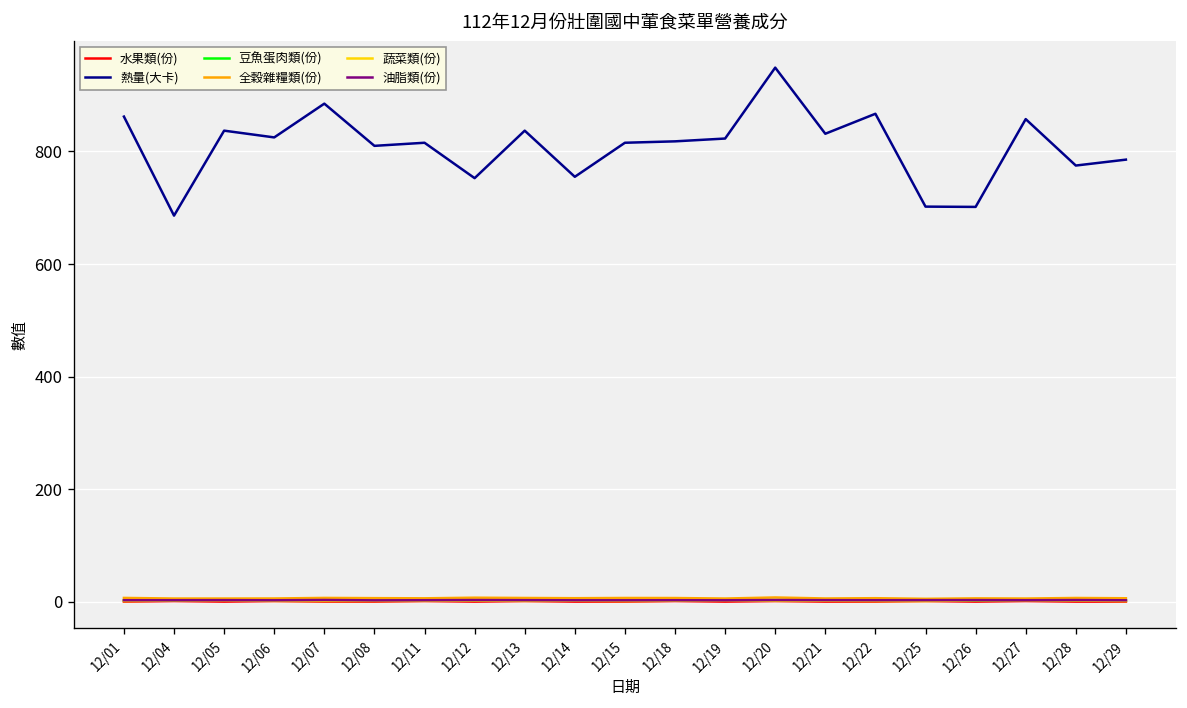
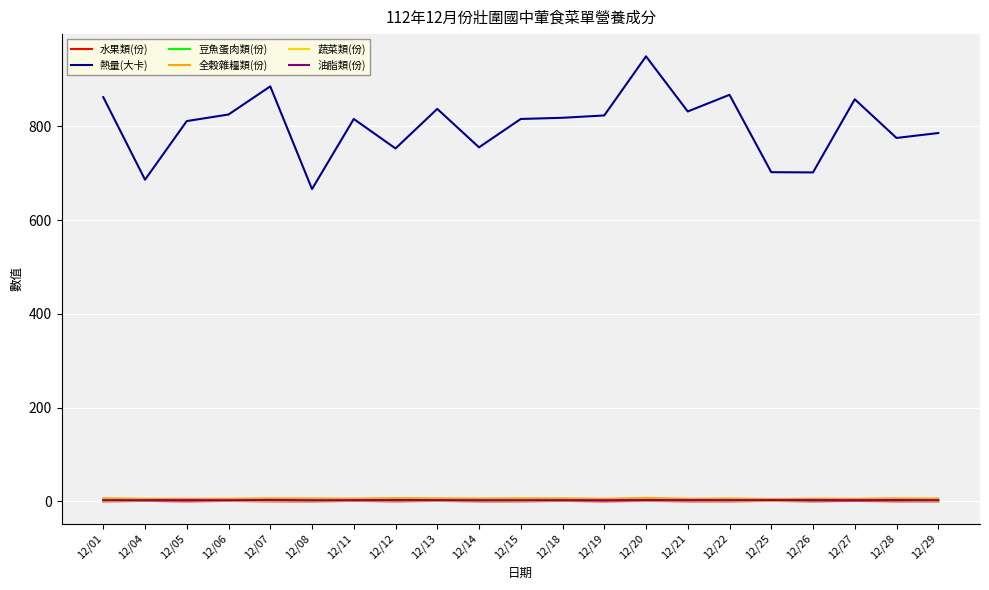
  {
    "熱量(大卡)": {
      "12/01": 860,
      "12/04": 690,
-     "12/05": 840,
+     "12/05": 810,
      "12/06": 830,
      "12/07": 890,
-     "12/08": 810,
+     "12/08": 670,
      "12/11": 820,
      "12/12": 750,
      "12/13": 840,
      "12/14": 760,
      "12/15": 820,
      "12/18": 820,
      "12/19": 820,
      "12/20": 950,
      "12/21": 830,
      "12/22": 870,
      "12/25": 700,
      "12/26": 700,
      "12/27": 860,
      "12/28": 780,
      "12/29": 790
    }
  }
